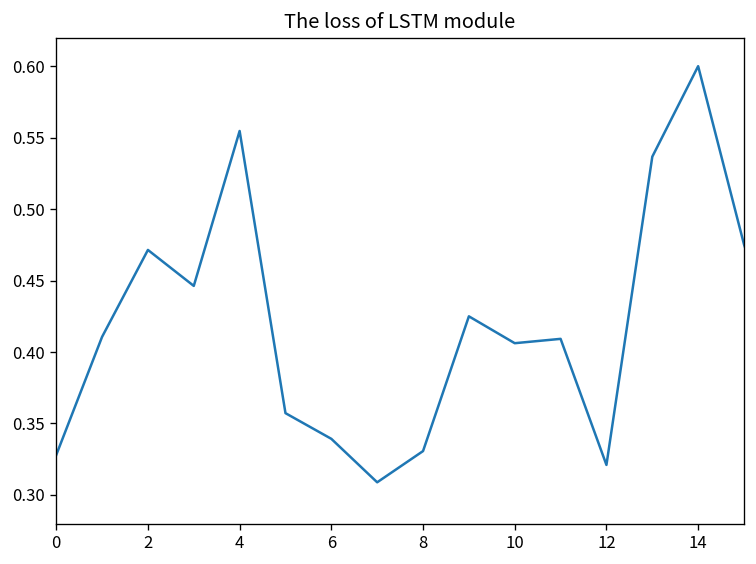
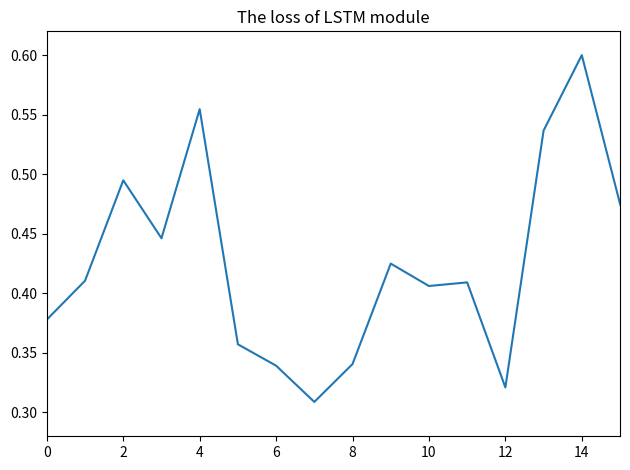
  {
-   "0": 0.328,
-   "2": 0.471,
+   "0": 0.378,
+   "2": 0.495,
    "4": 0.555,
    "6": 0.339,
-   "8": 0.331,
+   "8": 0.341,
    "10": 0.406,
    "12": 0.321,
    "14": 0.600
  }
